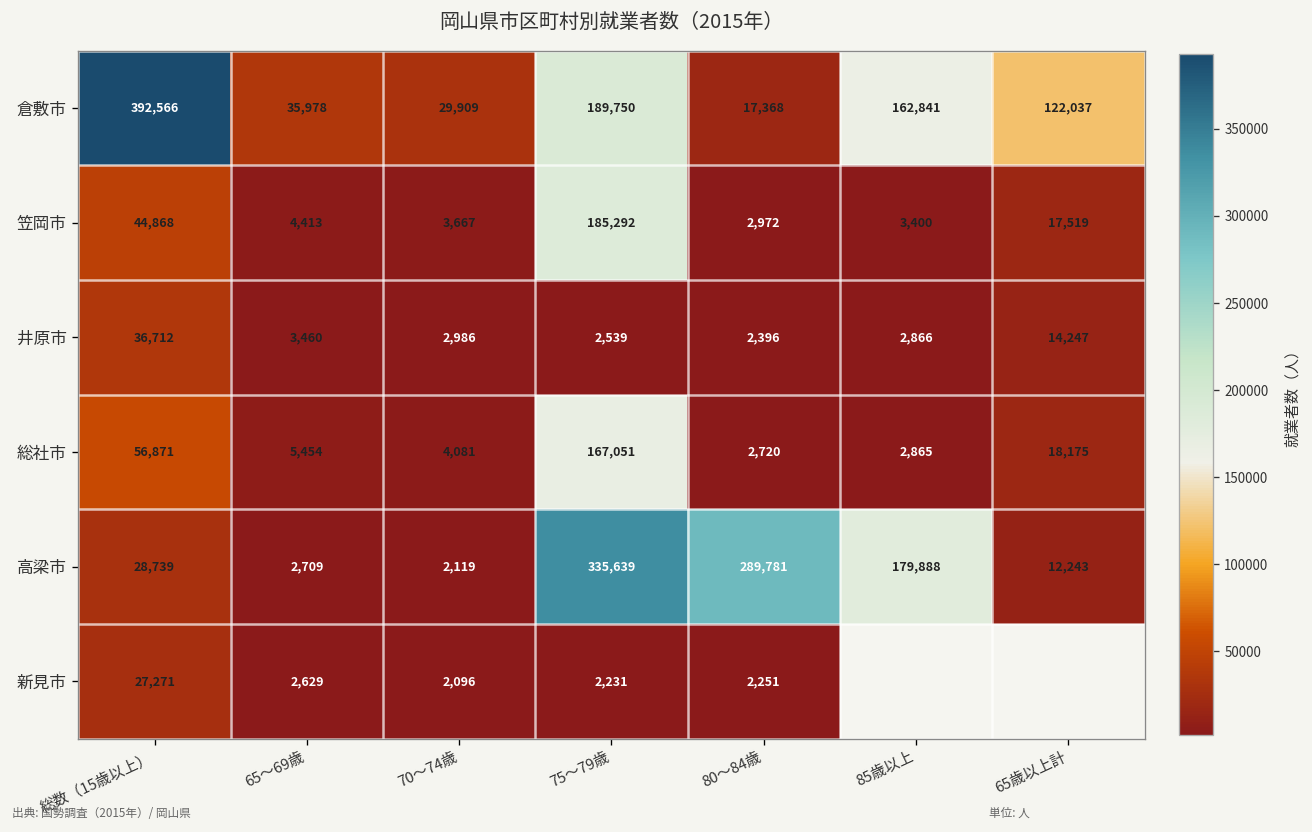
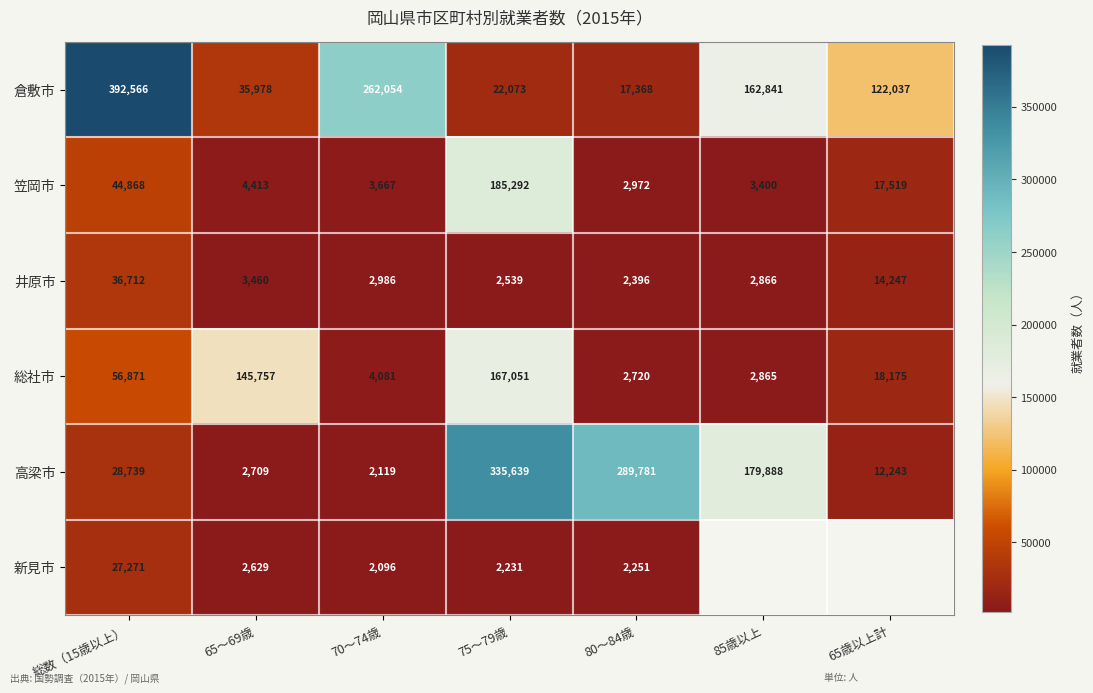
  {
    "倉敷市": {
      "総数（15歳以上）": "392,566",
      "65～69歳": "35,978",
-     "70～74歳": "29,909",
-     "75～79歳": "189,750",
+     "70～74歳": "262,054",
+     "75～79歳": "22,073",
      "80～84歳": "17,368",
      "85歳以上": "162,841",
      "65歳以上計": "122,037"
    },
    "笠岡市": {
      "総数（15歳以上）": "44,868",
      "65～69歳": "4,413",
      "70～74歳": "3,667",
      "75～79歳": "185,292",
      "80～84歳": "2,972",
      "85歳以上": "3,400",
      "65歳以上計": "17,519"
    },
    "井原市": {
      "総数（15歳以上）": "36,712",
      "65～69歳": "3,460",
      "70～74歳": "2,986",
      "75～79歳": "2,539",
      "80～84歳": "2,396",
      "85歳以上": "2,866",
      "65歳以上計": "14,247"
    },
    "総社市": {
      "総数（15歳以上）": "56,871",
-     "65～69歳": "5,454",
+     "65～69歳": "145,757",
      "70～74歳": "4,081",
      "75～79歳": "167,051",
      "80～84歳": "2,720",
      "85歳以上": "2,865",
      "65歳以上計": "18,175"
    },
    "高梁市": {
      "総数（15歳以上）": "28,739",
      "65～69歳": "2,709",
      "70～74歳": "2,119",
      "75～79歳": "335,639",
      "80～84歳": "289,781",
      "85歳以上": "179,888",
      "65歳以上計": "12,243"
    },
    "新見市": {
      "総数（15歳以上）": "27,271",
      "65～69歳": "2,629",
      "70～74歳": "2,096",
      "75～79歳": "2,231",
      "80～84歳": "2,251"
    }
  }
